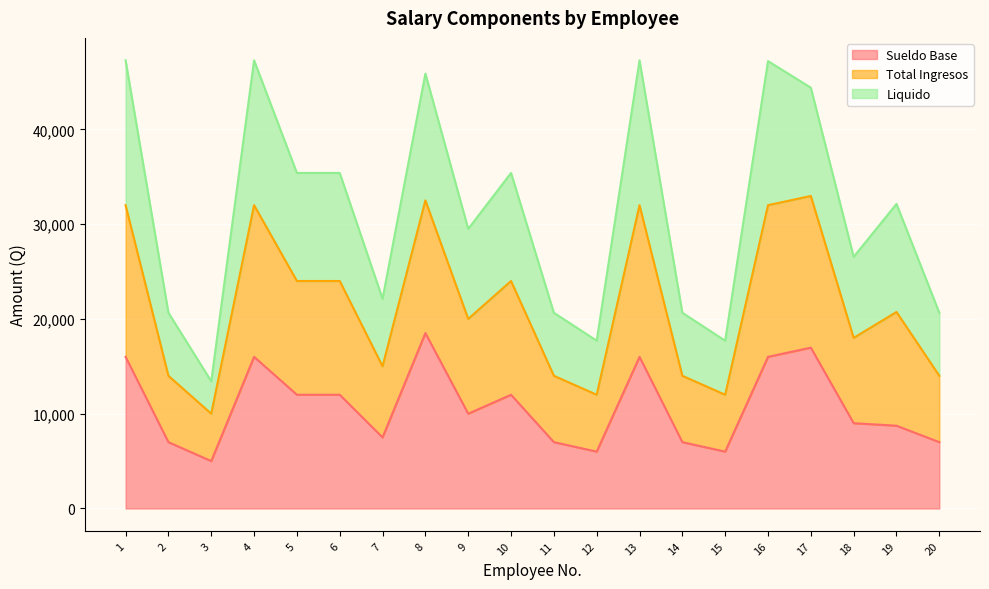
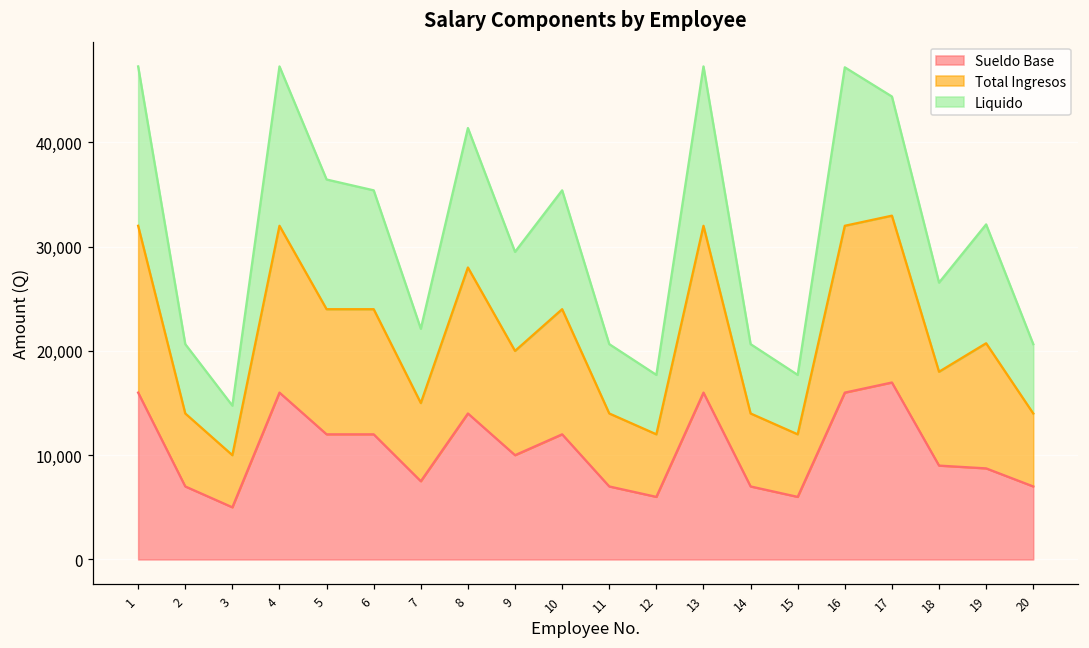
  {
    "Sueldo Base": {
      "1": "16,000",
      "2": "7,000",
      "3": "5,000",
      "4": "16,000",
      "5": "12,000",
      "6": "12,000",
      "7": "8,000",
-     "8": "19,000",
+     "8": "14,000",
      "9": "10,000",
      "10": "12,000",
      "11": "7,000",
      "12": "6,000",
      "13": "16,000",
      "14": "7,000",
      "15": "6,000",
      "16": "16,000",
      "17": "17,000",
      "18": "9,000",
      "19": "9,000",
      "20": "7,000"
    },
    "Total Ingresos": {
      "1": "16,000",
      "2": "7,000",
      "3": "5,000",
      "4": "16,000",
      "5": "12,000",
      "6": "12,000",
      "7": "8,000",
      "8": "14,000",
      "9": "10,000",
      "10": "12,000",
      "11": "7,000",
      "12": "6,000",
      "13": "16,000",
      "14": "7,000",
      "15": "6,000",
      "16": "16,000",
      "17": "16,000",
      "18": "9,000",
      "19": "12,000",
      "20": "7,000"
    },
    "Liquido": {
      "1": "15,000",
      "2": "7,000",
-     "3": "3,000",
+     "3": "5,000",
      "4": "15,000",
-     "5": "11,000",
+     "5": "12,000",
      "6": "11,000",
      "7": "7,000",
      "8": "13,000",
      "9": "10,000",
      "10": "11,000",
      "11": "7,000",
      "12": "6,000",
      "13": "15,000",
      "14": "7,000",
      "15": "6,000",
      "16": "15,000",
      "17": "11,000",
      "18": "9,000",
      "19": "11,000",
      "20": "7,000"
    }
  }
